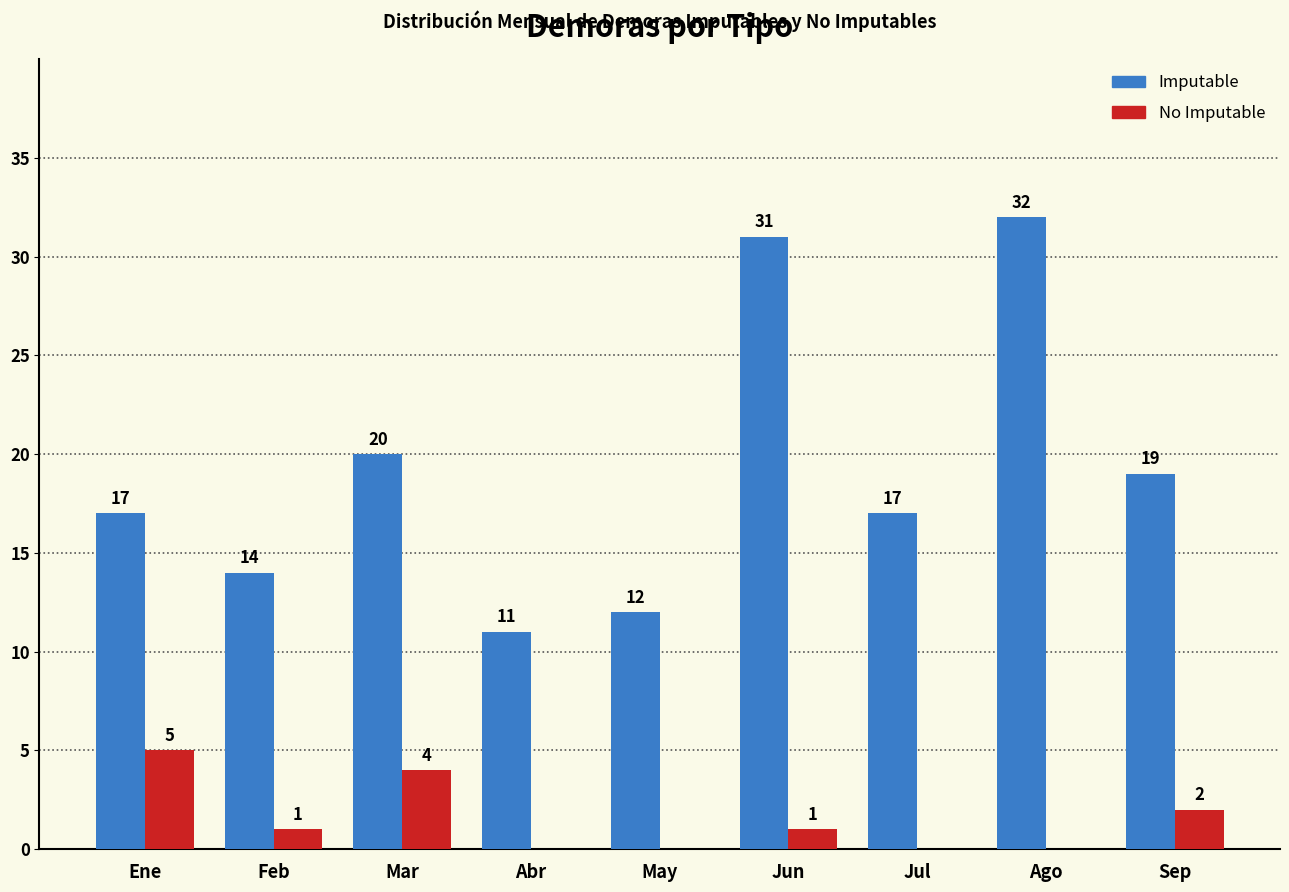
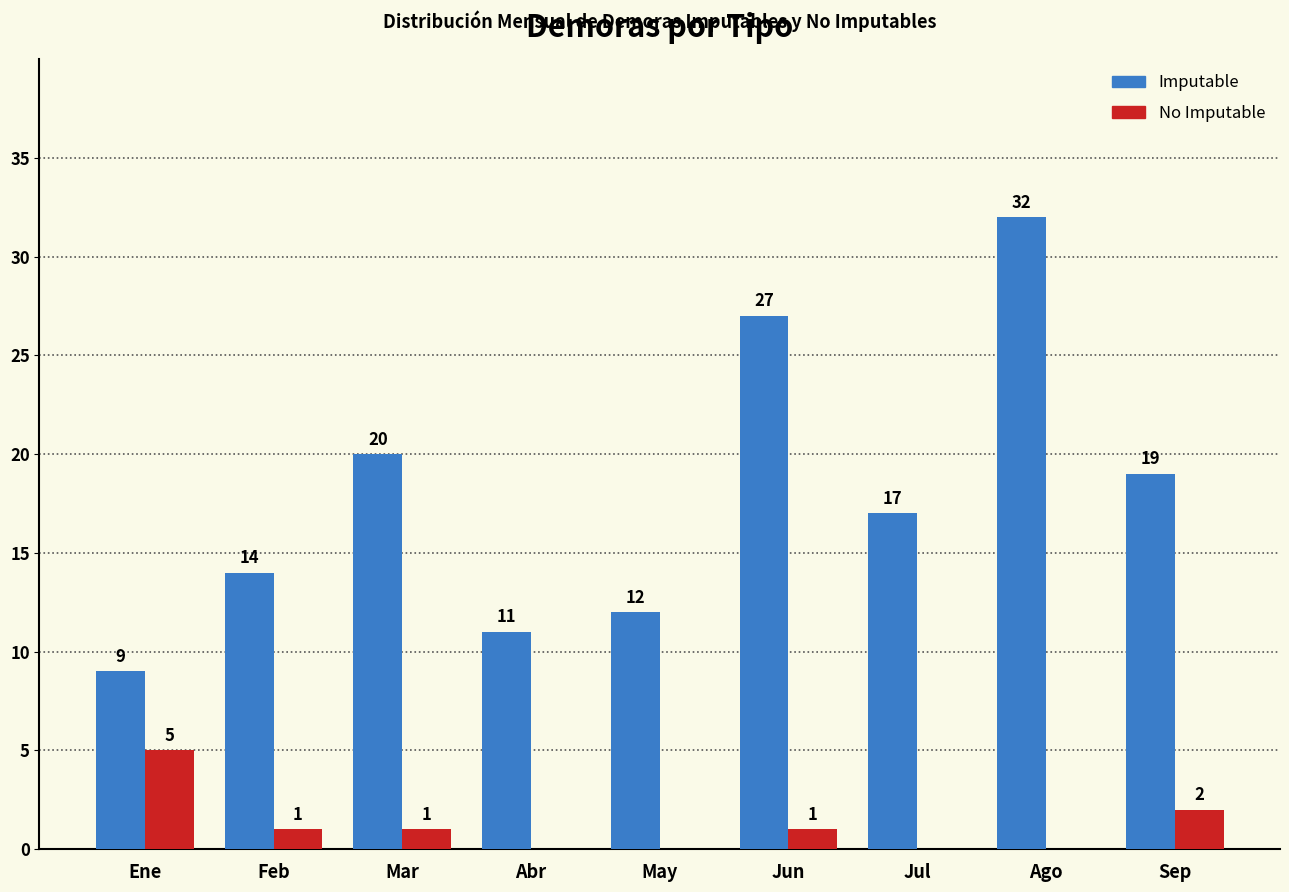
  {
    "Imputable": {
-     "Ene": 17,
+     "Ene": 9,
      "Feb": 14,
      "Mar": 20,
      "Abr": 11,
      "May": 12,
-     "Jun": 31,
+     "Jun": 27,
      "Jul": 17,
      "Ago": 32,
      "Sep": 19
    },
    "No Imputable": {
      "Ene": 5,
      "Feb": 1,
-     "Mar": 4,
+     "Mar": 1,
      "Jun": 1,
      "Sep": 2
    }
  }
